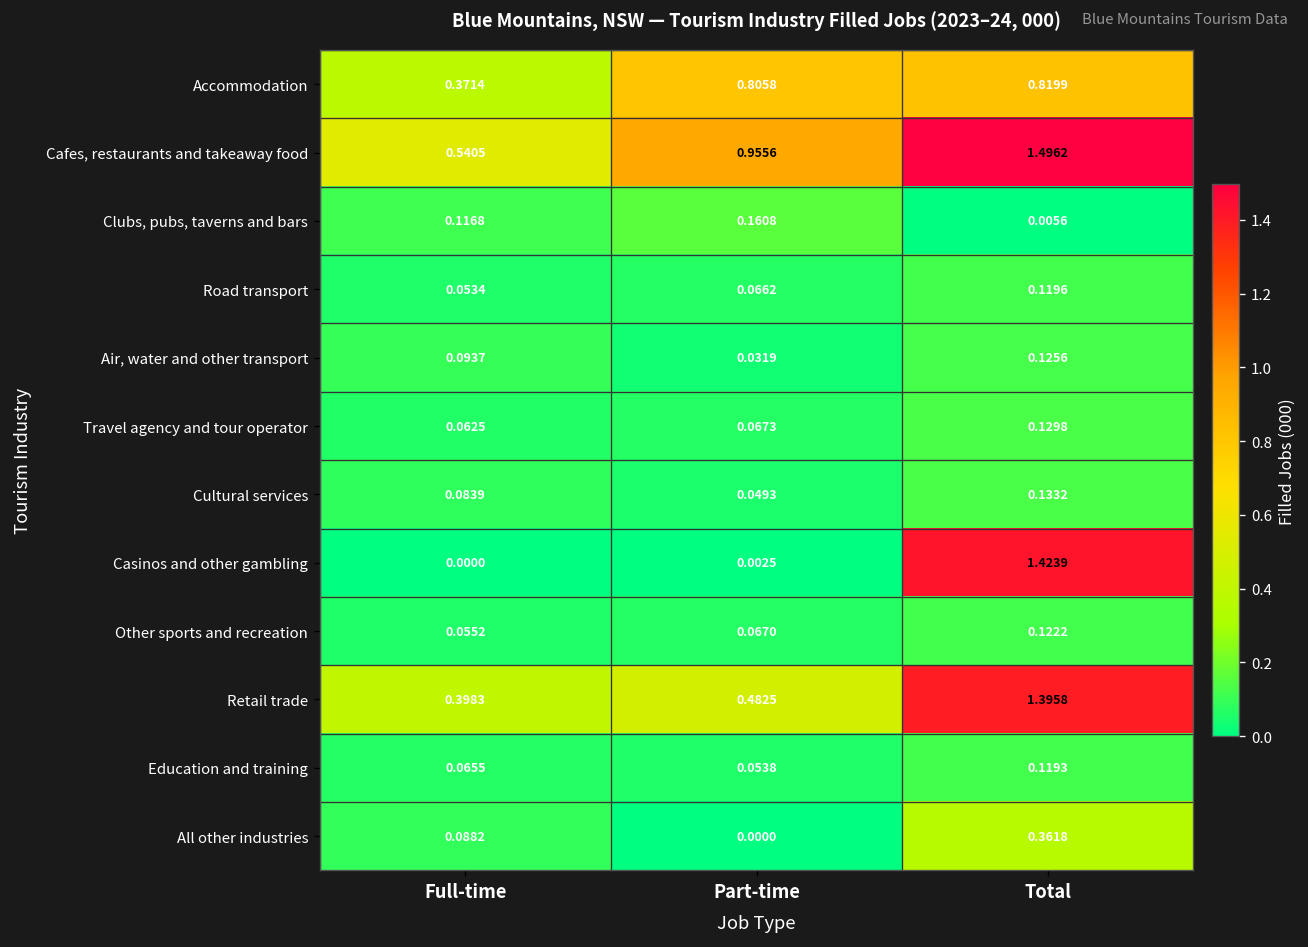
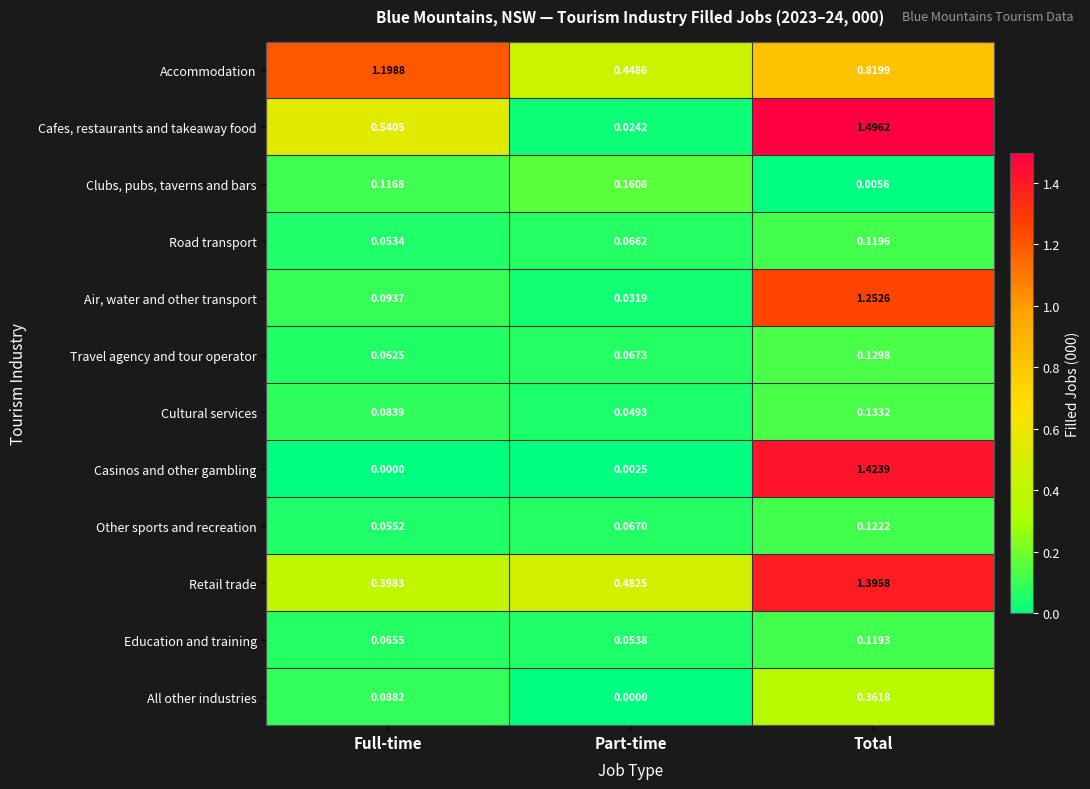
  {
    "Accommodation": {
-     "Full-time": 0.3714,
-     "Part-time": 0.8058,
+     "Full-time": 1.1988,
+     "Part-time": 0.4486,
      "Total": 0.8199
    },
    "Cafes, restaurants and takeaway food": {
      "Full-time": 0.5405,
-     "Part-time": 0.9556,
+     "Part-time": 0.0242,
      "Total": 1.4962
    },
    "Clubs, pubs, taverns and bars": {
      "Full-time": 0.1168,
      "Part-time": 0.1608,
      "Total": 0.0056
    },
    "Road transport": {
      "Full-time": 0.0534,
      "Part-time": 0.0662,
      "Total": 0.1196
    },
    "Air, water and other transport": {
      "Full-time": 0.0937,
      "Part-time": 0.0319,
-     "Total": 0.1256
+     "Total": 1.2526
    },
    "Travel agency and tour operator": {
      "Full-time": 0.0625,
      "Part-time": 0.0673,
      "Total": 0.1298
    },
    "Cultural services": {
      "Full-time": 0.0839,
      "Part-time": 0.0493,
      "Total": 0.1332
    },
    "Casinos and other gambling": {
      "Full-time": 0.0000,
      "Part-time": 0.0025,
      "Total": 1.4239
    },
    "Other sports and recreation": {
      "Full-time": 0.0552,
      "Part-time": 0.0670,
      "Total": 0.1222
    },
    "Retail trade": {
      "Full-time": 0.3983,
      "Part-time": 0.4825,
      "Total": 1.3958
    },
    "Education and training": {
      "Full-time": 0.0655,
      "Part-time": 0.0538,
      "Total": 0.1193
    },
    "All other industries": {
      "Full-time": 0.0882,
      "Part-time": 0.0000,
      "Total": 0.3618
    }
  }
